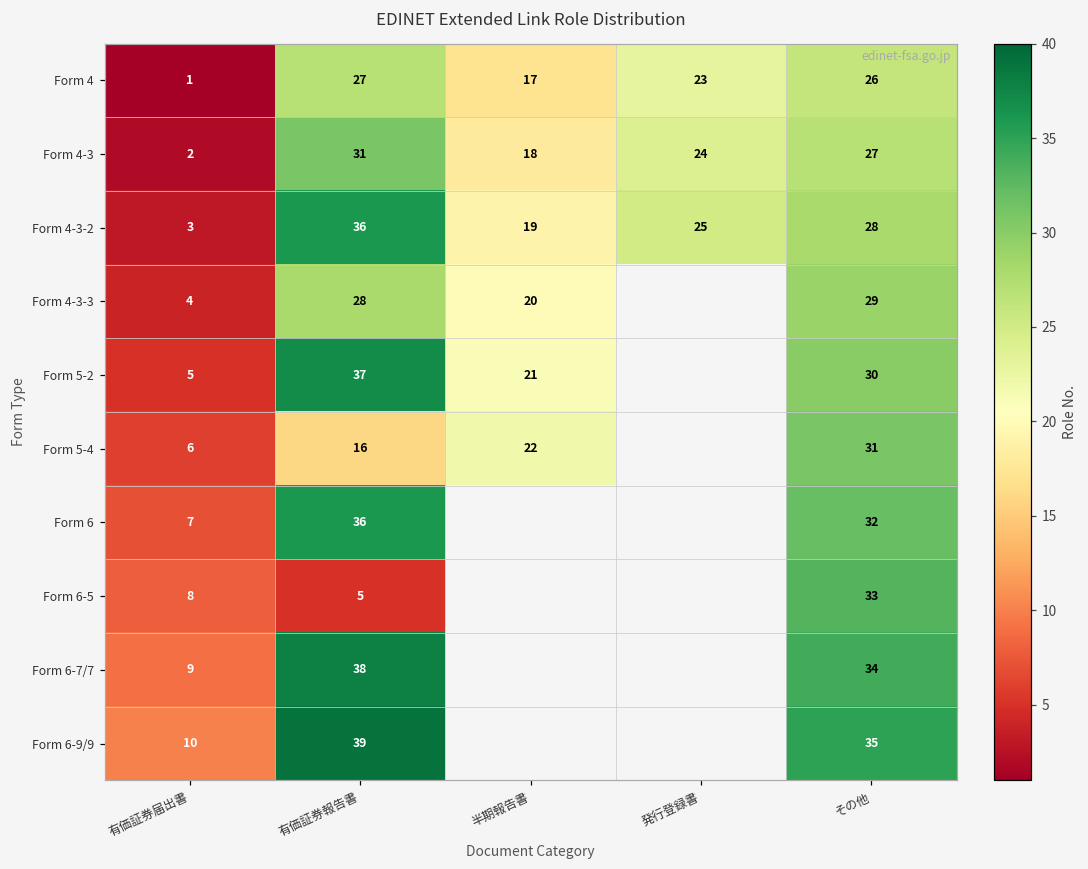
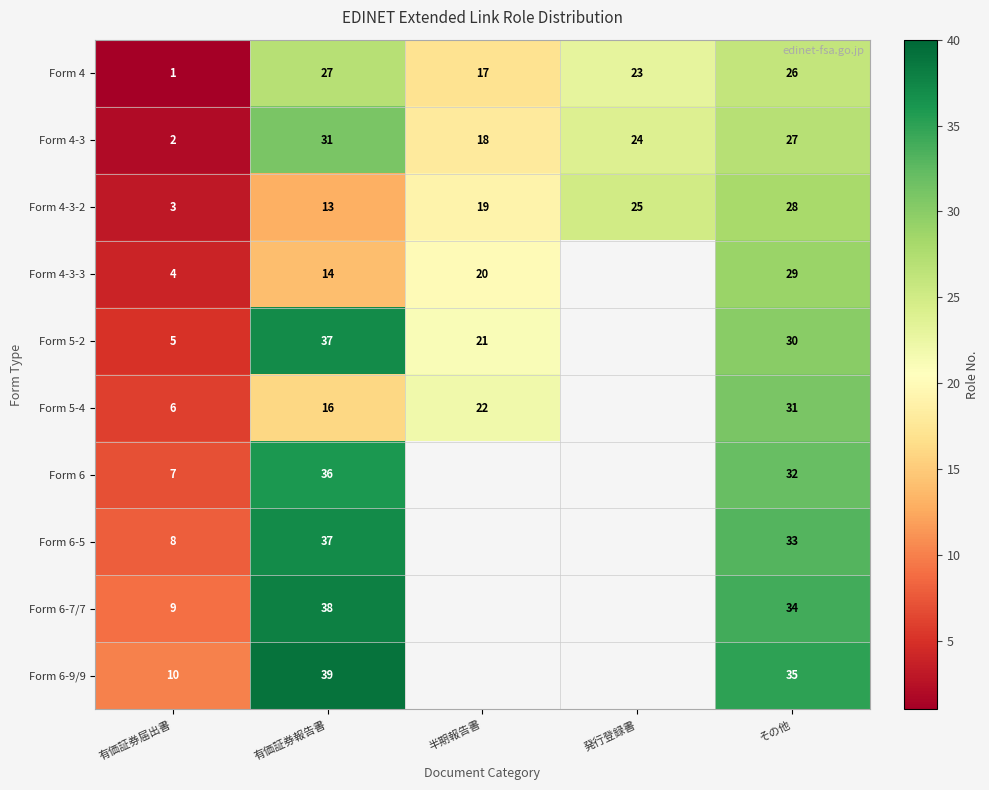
  {
    "Form 4": {
      "有価証券届出書": 1,
      "有価証券報告書": 27,
      "半期報告書": 17,
      "発行登録書": 23
    },
    "Form 4-3": {
      "有価証券届出書": 2,
      "有価証券報告書": 31,
      "半期報告書": 18,
      "発行登録書": 24,
      "その他": 27
    },
    "Form 4-3-2": {
      "有価証券届出書": 3,
-     "有価証券報告書": 36,
+     "有価証券報告書": 13,
      "半期報告書": 19,
      "発行登録書": 25,
      "その他": 28
    },
    "Form 4-3-3": {
      "有価証券届出書": 4,
-     "有価証券報告書": 28,
+     "有価証券報告書": 14,
      "半期報告書": 20,
      "その他": 29
    },
    "Form 5-2": {
      "有価証券届出書": 5,
      "有価証券報告書": 37,
      "半期報告書": 21,
      "その他": 30
    },
    "Form 5-4": {
      "有価証券届出書": 6,
      "有価証券報告書": 16,
      "半期報告書": 22,
      "その他": 31
    },
    "Form 6": {
      "有価証券届出書": 7,
      "有価証券報告書": 36,
      "その他": 32
    },
    "Form 6-5": {
      "有価証券届出書": 8,
-     "有価証券報告書": 5,
+     "有価証券報告書": 37,
      "その他": 33
    },
    "Form 6-7/7": {
      "有価証券届出書": 9,
      "有価証券報告書": 38,
      "その他": 34
    },
    "Form 6-9/9": {
      "有価証券届出書": 10,
      "有価証券報告書": 39,
      "その他": 35
    }
  }
